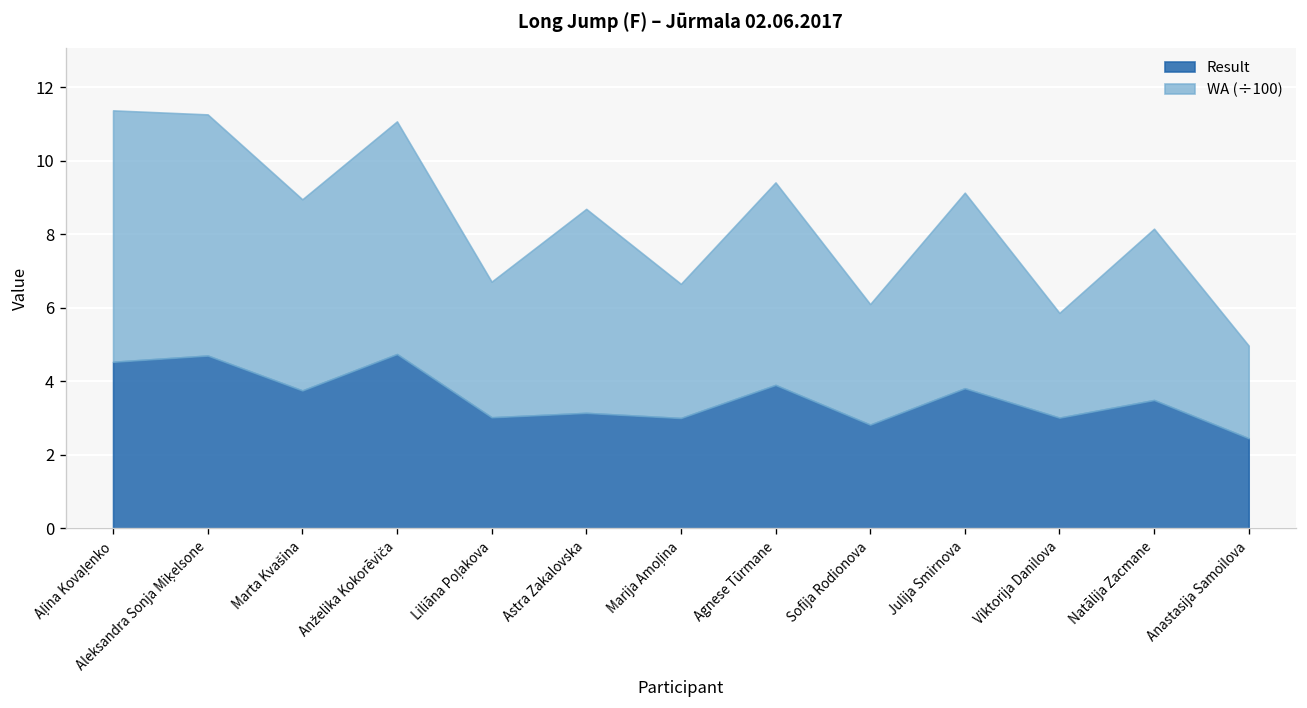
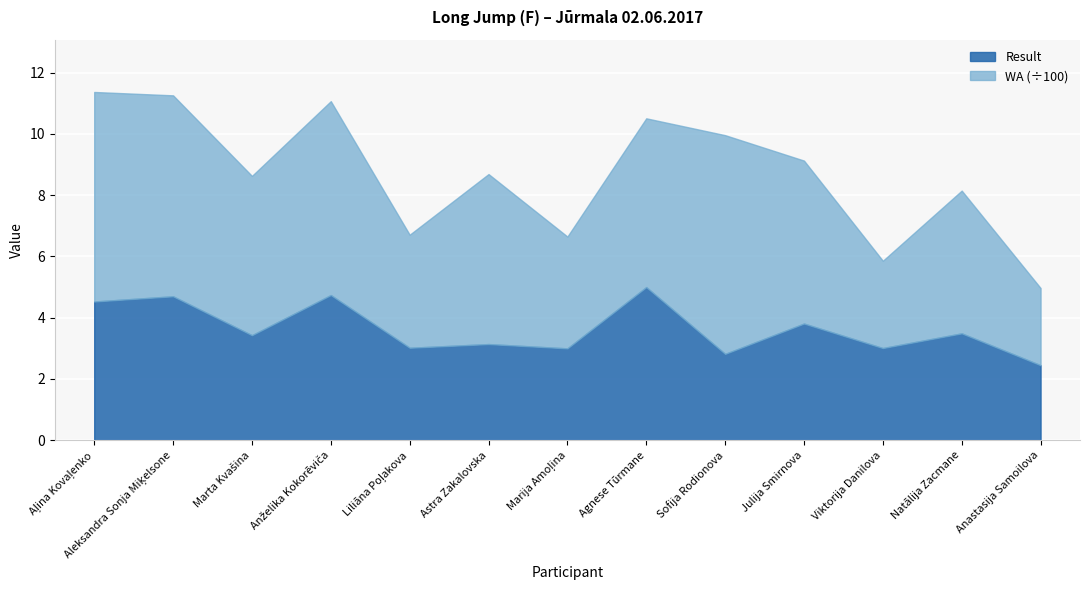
  {
    "Result": {
      "Aļina Kovaļenko": 4.5,
      "Aleksandra Sonja Miķelsone": 4.7,
-     "Marta Kvašina": 3.8,
+     "Marta Kvašina": 3.4,
      "Anželika Kokorēviča": 4.7,
      "Liliāna Poļakova": 3.0,
      "Astra Zakalovska": 3.1,
      "Marija Amoļina": 3.0,
-     "Agnese Tūrmane": 3.9,
+     "Agnese Tūrmane": 5.0,
      "Sofija Rodionova": 2.8,
      "Julija Smirnova": 3.8,
      "Viktorija Danilova": 3.0,
      "Natālija Zacmane": 3.5,
      "Anastasija Samoilova": 2.5
    },
    "WA (÷100)": {
      "Aļina Kovaļenko": 6.8,
      "Aleksandra Sonja Miķelsone": 6.6,
      "Marta Kvašina": 5.2,
      "Anželika Kokorēviča": 6.3,
      "Liliāna Poļakova": 3.7,
      "Astra Zakalovska": 5.5,
      "Marija Amoļina": 3.7,
      "Agnese Tūrmane": 5.5,
-     "Sofija Rodionova": 3.3,
+     "Sofija Rodionova": 7.1,
      "Julija Smirnova": 5.3,
      "Viktorija Danilova": 2.8,
      "Natālija Zacmane": 4.7,
      "Anastasija Samoilova": 2.5
    }
  }
